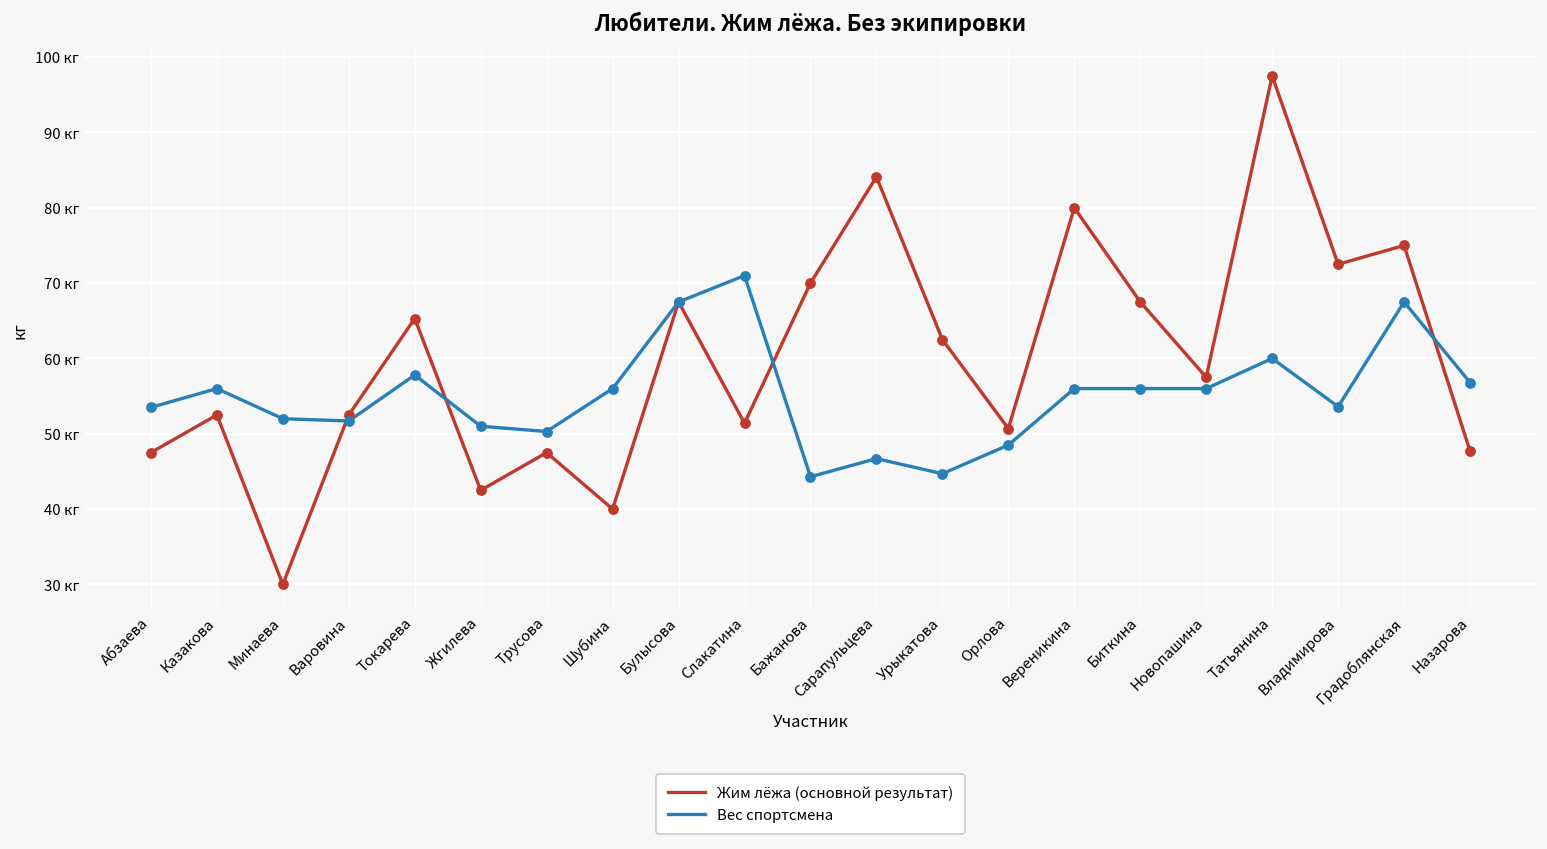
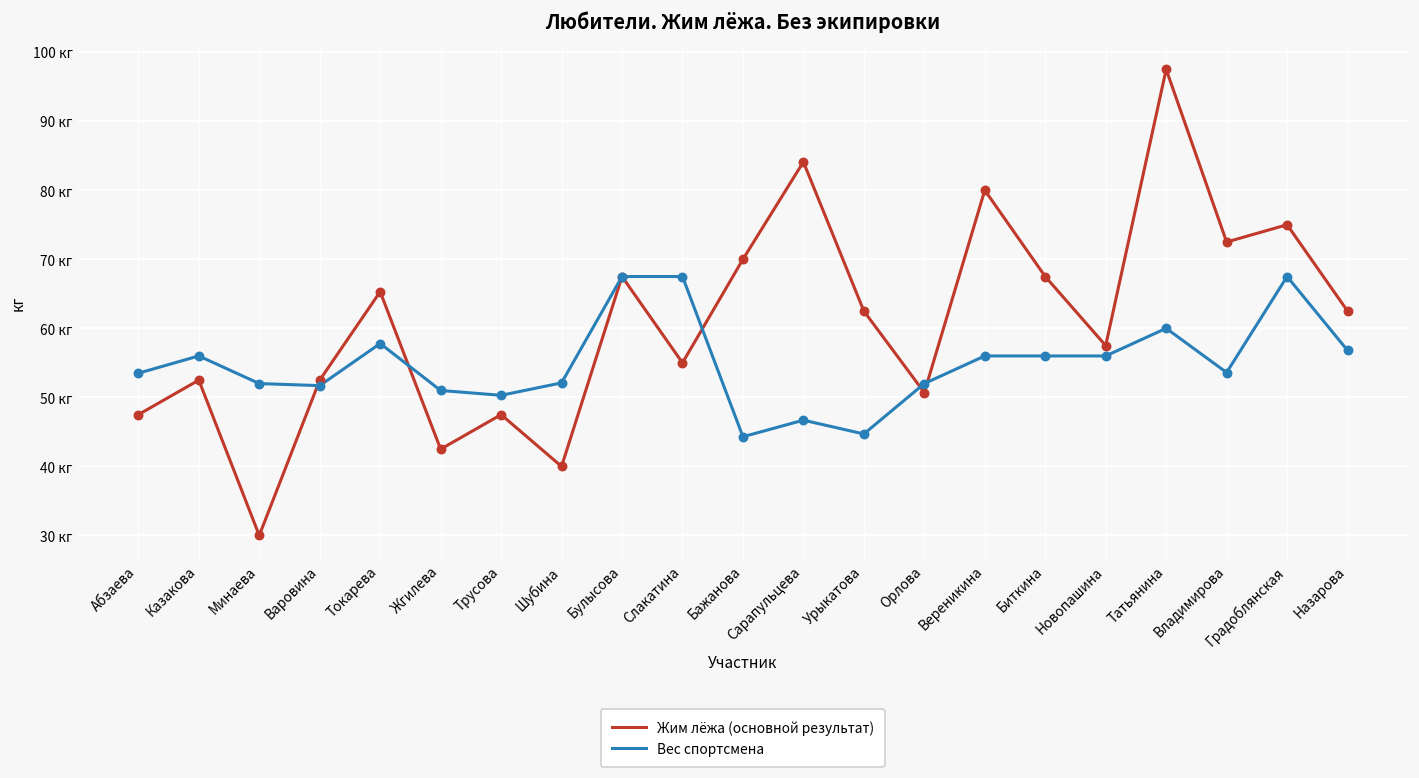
  {
    "Жим лёжа (основной результат)": {
      "Абзаева": "48 кг",
      "Казакова": "53 кг",
      "Минаева": "30 кг",
      "Варовина": "53 кг",
      "Токарева": "65 кг",
      "Жгилева": "43 кг",
      "Трусова": "48 кг",
      "Шубина": "40 кг",
-     "Слакатина": "51 кг",
+     "Слакатина": "55 кг",
      "Бажанова": "70 кг",
      "Сарапульцева": "84 кг",
      "Урыкатова": "63 кг",
      "Орлова": "51 кг",
      "Вереникина": "80 кг",
      "Биткина": "68 кг",
      "Новопашина": "58 кг",
      "Татьянина": "98 кг",
      "Владимирова": "73 кг",
      "Градоблянская": "75 кг",
-     "Назарова": "48 кг"
+     "Назарова": "63 кг"
    },
    "Вес спортсмена": {
      "Абзаева": "54 кг",
      "Казакова": "56 кг",
      "Минаева": "52 кг",
      "Варовина": "52 кг",
      "Токарева": "58 кг",
      "Жгилева": "51 кг",
      "Трусова": "50 кг",
-     "Шубина": "56 кг",
-     "Слакатина": "71 кг",
+     "Шубина": "52 кг",
+     "Слакатина": "68 кг",
      "Бажанова": "44 кг",
      "Сарапульцева": "47 кг",
      "Урыкатова": "45 кг",
-     "Орлова": "49 кг",
+     "Орлова": "52 кг",
      "Вереникина": "56 кг",
      "Биткина": "56 кг",
      "Новопашина": "56 кг",
      "Татьянина": "60 кг",
      "Владимирова": "54 кг",
      "Градоблянская": "68 кг",
      "Назарова": "57 кг"
    }
  }
